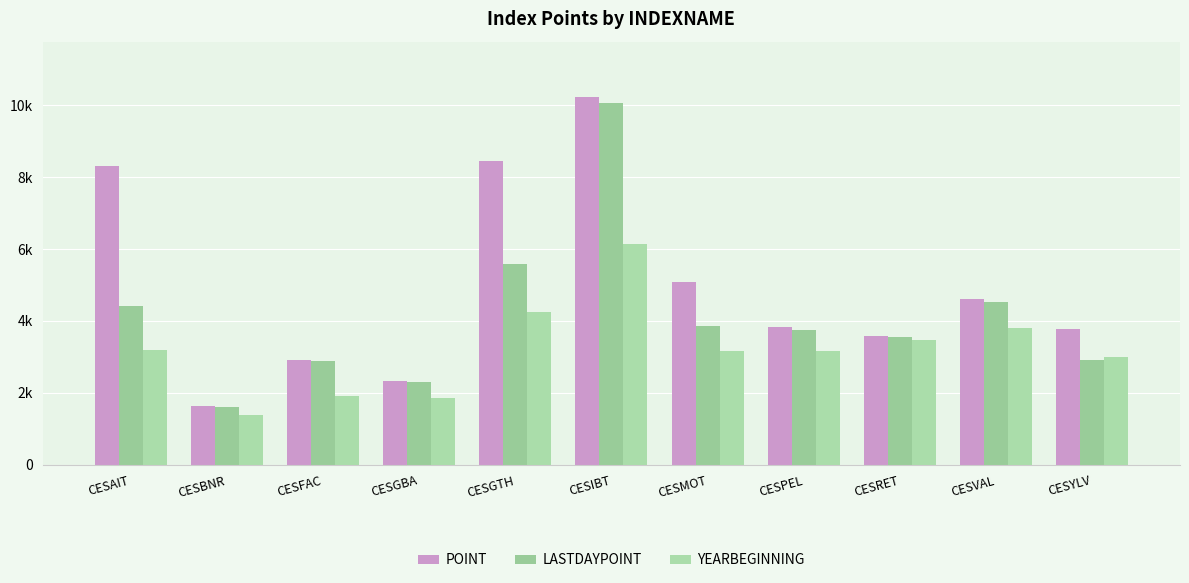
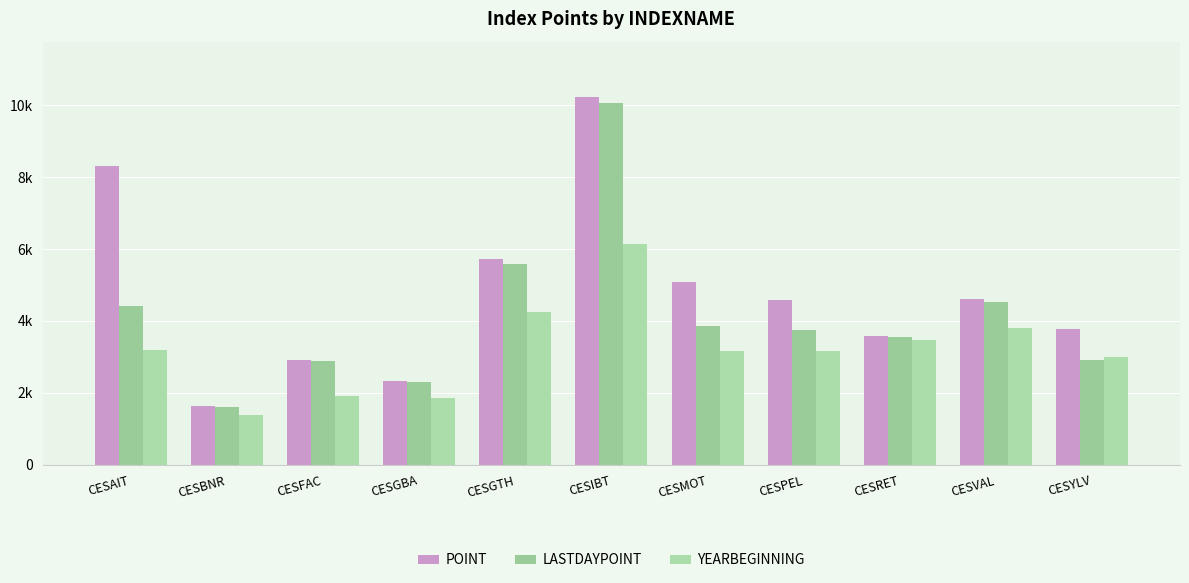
  {
    "POINT": {
      "CESAIT": 8300,
      "CESBNR": 1600,
      "CESFAC": 2900,
      "CESGBA": 2300,
-     "CESGTH": 8400,
+     "CESGTH": 5700,
      "CESIBT": 10200,
      "CESMOT": 5100,
-     "CESPEL": 3800,
+     "CESPEL": 4600,
      "CESRET": 3600,
      "CESVAL": 4600,
      "CESYLV": 3800
    }
  }
